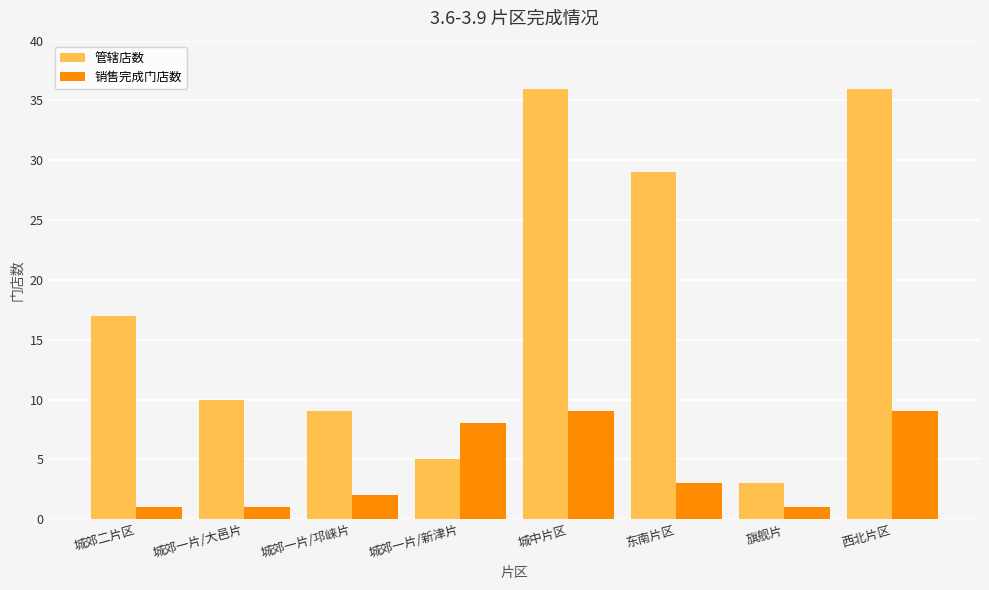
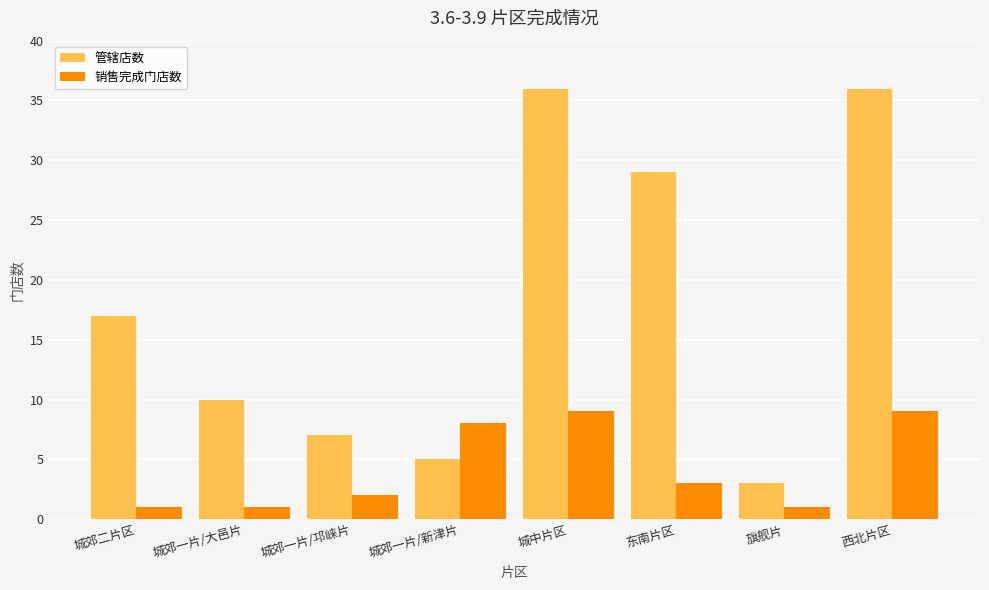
  {
    "管辖店数": {
      "城郊二片区": 17,
      "城郊一片/大邑片": 10,
-     "城郊一片/邛崃片": 9,
+     "城郊一片/邛崃片": 7,
      "城郊一片/新津片": 5,
      "城中片区": 36,
      "东南片区": 29,
      "旗舰片": 3,
      "西北片区": 36
    },
    "销售完成门店数": {
      "城郊二片区": 1,
      "城郊一片/大邑片": 1,
      "城郊一片/邛崃片": 2,
      "城郊一片/新津片": 8,
      "城中片区": 9,
      "东南片区": 3,
      "旗舰片": 1,
      "西北片区": 9
    }
  }
